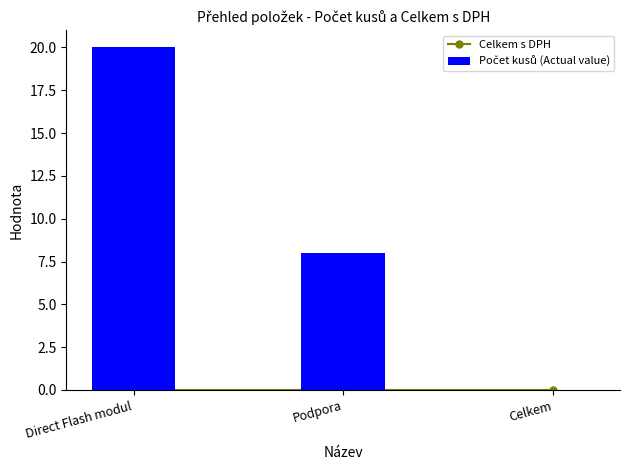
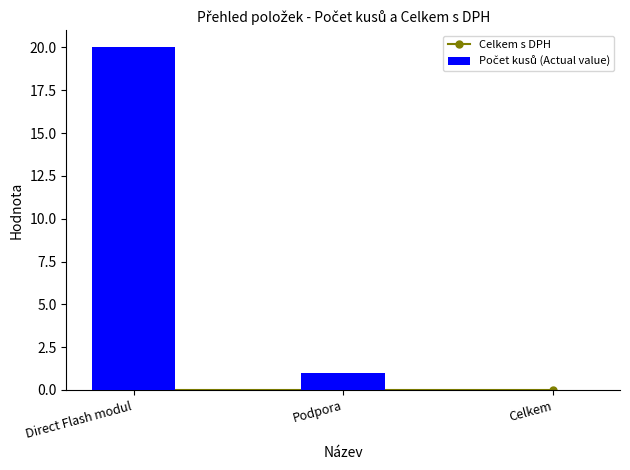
  {
    "Celkem s DPH": {
      "Direct Flash modul": 0,
      "Podpora": 0,
      "Celkem": 0
    },
    "Počet kusů (Actual value)": {
      "Direct Flash modul": 20,
-     "Podpora": 8,
+     "Podpora": 1,
      "Celkem": 0
    }
  }
